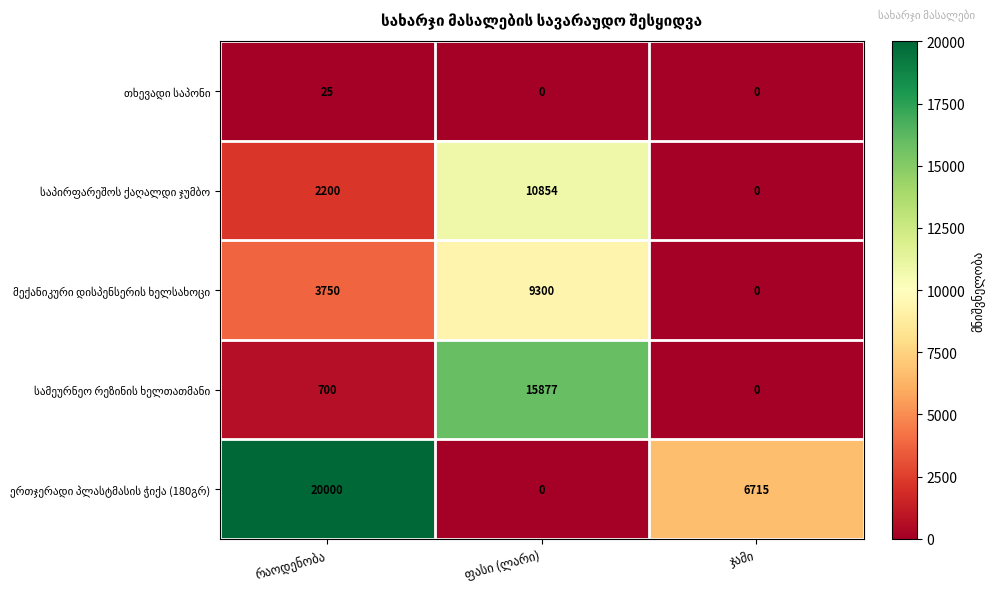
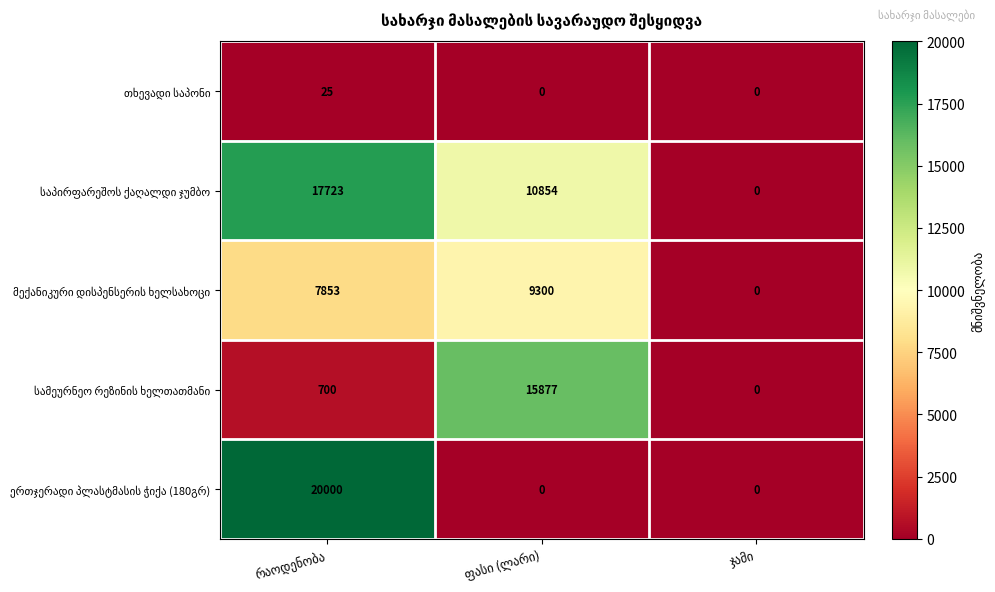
  {
    "თხევადი საპონი": {
      "რაოდენობა": 25,
      "ფასი (ლარი)": 0,
      "ჯამი": 0
    },
    "საპირფარეშოს ქაღალდი ჯუმბო": {
-     "რაოდენობა": 2200,
+     "რაოდენობა": 17723,
      "ფასი (ლარი)": 10854,
      "ჯამი": 0
    },
    "მექანიკური დისპენსერის ხელსახოცი": {
-     "რაოდენობა": 3750,
+     "რაოდენობა": 7853,
      "ფასი (ლარი)": 9300,
      "ჯამი": 0
    },
    "სამეურნეო რეზინის ხელთათმანი": {
      "რაოდენობა": 700,
      "ფასი (ლარი)": 15877,
      "ჯამი": 0
    },
    "ერთჯერადი პლასტმასის ჭიქა (180გრ)": {
      "რაოდენობა": 20000,
      "ფასი (ლარი)": 0,
-     "ჯამი": 6715
+     "ჯამი": 0
    }
  }
